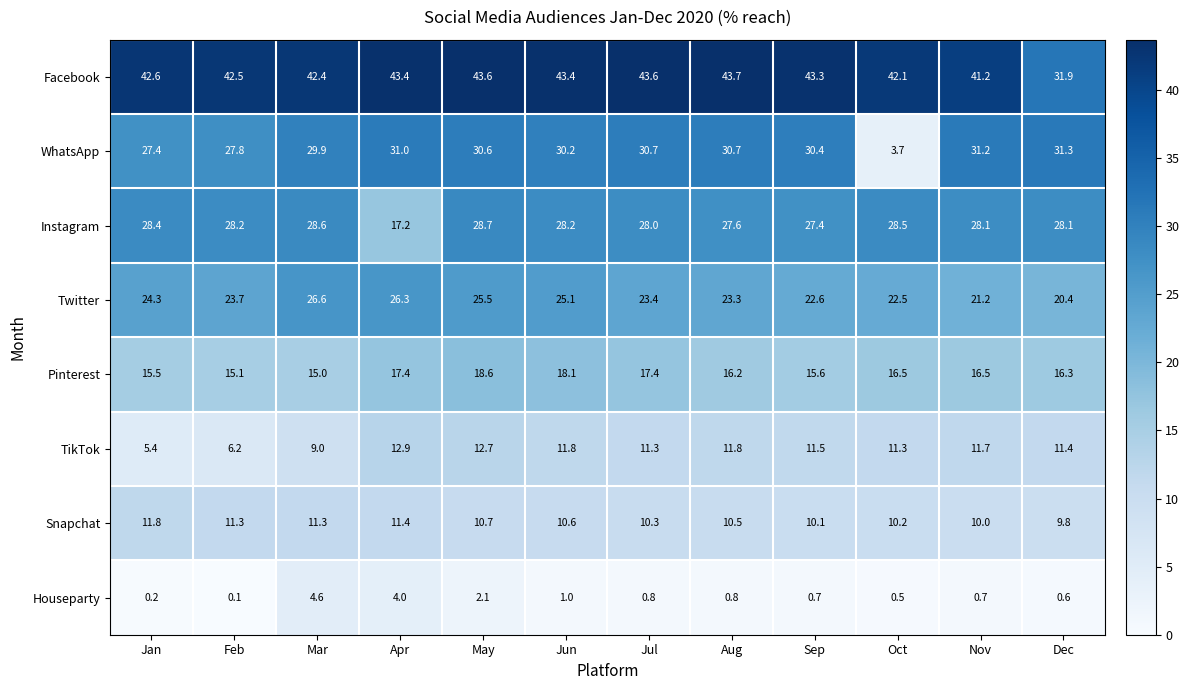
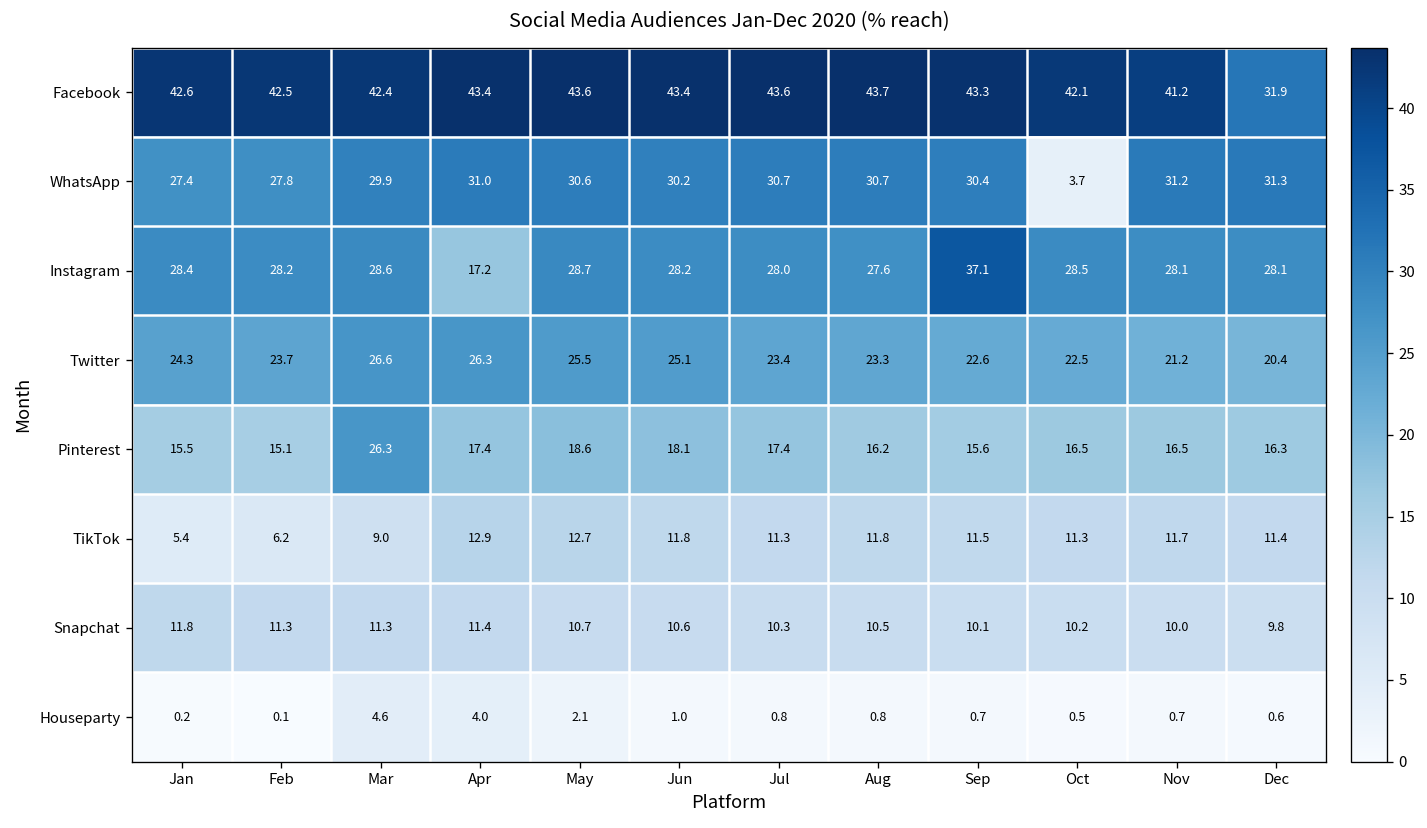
  {
    "Facebook": {
      "Jan": 42.6,
      "Feb": 42.5,
      "Mar": 42.4,
      "Apr": 43.4,
      "May": 43.6,
      "Jun": 43.4,
      "Jul": 43.6,
      "Aug": 43.7,
      "Sep": 43.3,
      "Oct": 42.1,
      "Nov": 41.2,
      "Dec": 31.9
    },
    "WhatsApp": {
      "Jan": 27.4,
      "Feb": 27.8,
      "Mar": 29.9,
      "Apr": 31.0,
      "May": 30.6,
      "Jun": 30.2,
      "Jul": 30.7,
      "Aug": 30.7,
      "Sep": 30.4,
      "Oct": 3.7,
      "Nov": 31.2,
      "Dec": 31.3
    },
    "Instagram": {
      "Jan": 28.4,
      "Feb": 28.2,
      "Mar": 28.6,
      "Apr": 17.2,
      "May": 28.7,
      "Jun": 28.2,
      "Jul": 28.0,
      "Aug": 27.6,
-     "Sep": 27.4,
+     "Sep": 37.1,
      "Oct": 28.5,
      "Nov": 28.1,
      "Dec": 28.1
    },
    "Twitter": {
      "Jan": 24.3,
      "Feb": 23.7,
      "Mar": 26.6,
      "Apr": 26.3,
      "May": 25.5,
      "Jun": 25.1,
      "Jul": 23.4,
      "Aug": 23.3,
      "Sep": 22.6,
      "Oct": 22.5,
      "Nov": 21.2,
      "Dec": 20.4
    },
    "Pinterest": {
      "Jan": 15.5,
      "Feb": 15.1,
-     "Mar": 15.0,
+     "Mar": 26.3,
      "Apr": 17.4,
      "May": 18.6,
      "Jun": 18.1,
      "Jul": 17.4,
      "Aug": 16.2,
      "Sep": 15.6,
      "Oct": 16.5,
      "Nov": 16.5,
      "Dec": 16.3
    },
    "TikTok": {
      "Jan": 5.4,
      "Feb": 6.2,
      "Mar": 9.0,
      "Apr": 12.9,
      "May": 12.7,
      "Jun": 11.8,
      "Jul": 11.3,
      "Aug": 11.8,
      "Sep": 11.5,
      "Oct": 11.3,
      "Nov": 11.7,
      "Dec": 11.4
    },
    "Snapchat": {
      "Jan": 11.8,
      "Feb": 11.3,
      "Mar": 11.3,
      "Apr": 11.4,
      "May": 10.7,
      "Jun": 10.6,
      "Jul": 10.3,
      "Aug": 10.5,
      "Sep": 10.1,
      "Oct": 10.2,
      "Nov": 10.0,
      "Dec": 9.8
    },
    "Houseparty": {
      "Jan": 0.2,
      "Feb": 0.1,
      "Mar": 4.6,
      "Apr": 4.0,
      "May": 2.1,
      "Jun": 1.0,
      "Jul": 0.8,
      "Aug": 0.8,
      "Sep": 0.7,
      "Oct": 0.5,
      "Nov": 0.7,
      "Dec": 0.6
    }
  }
